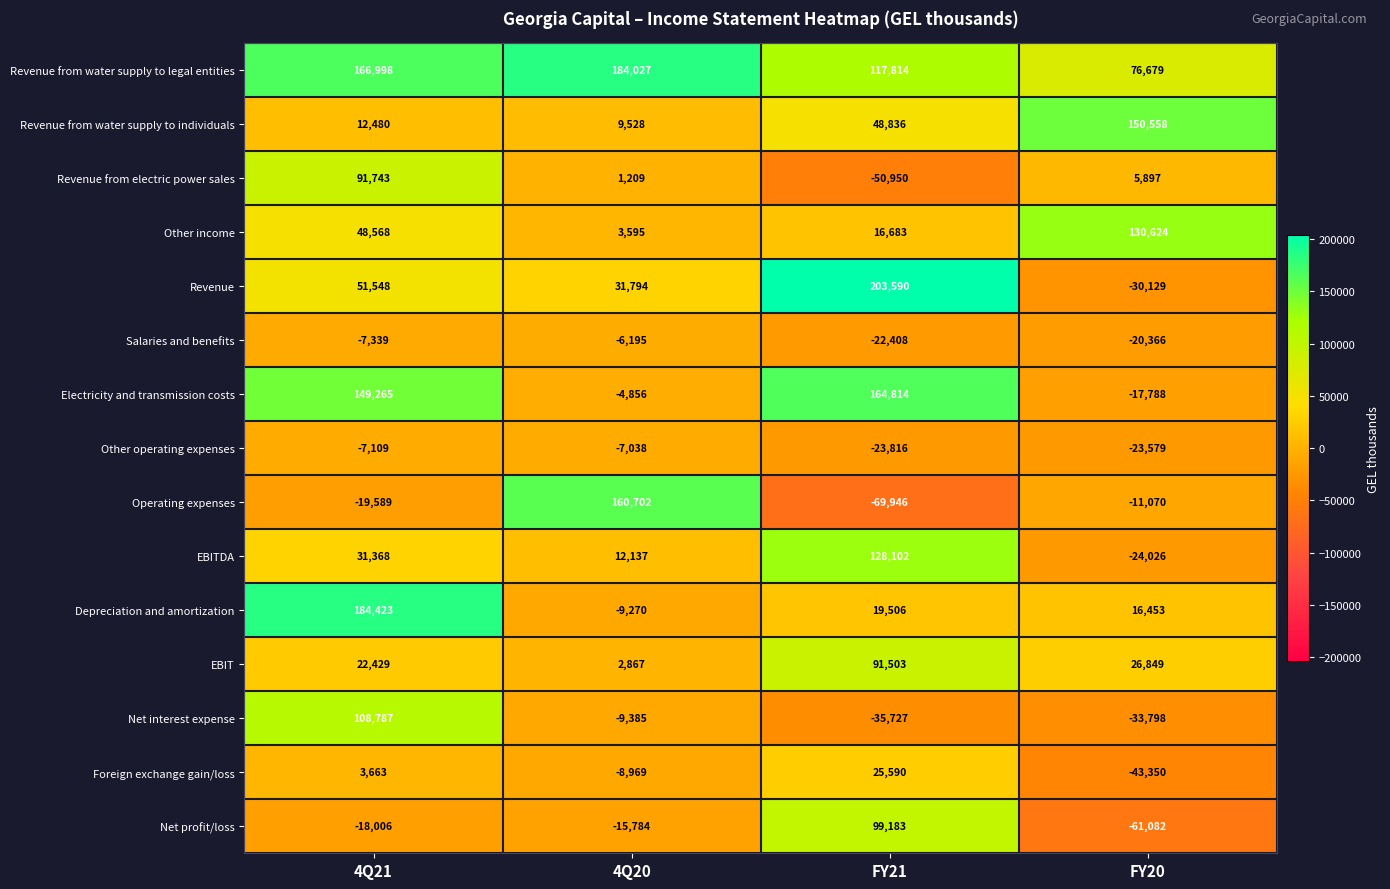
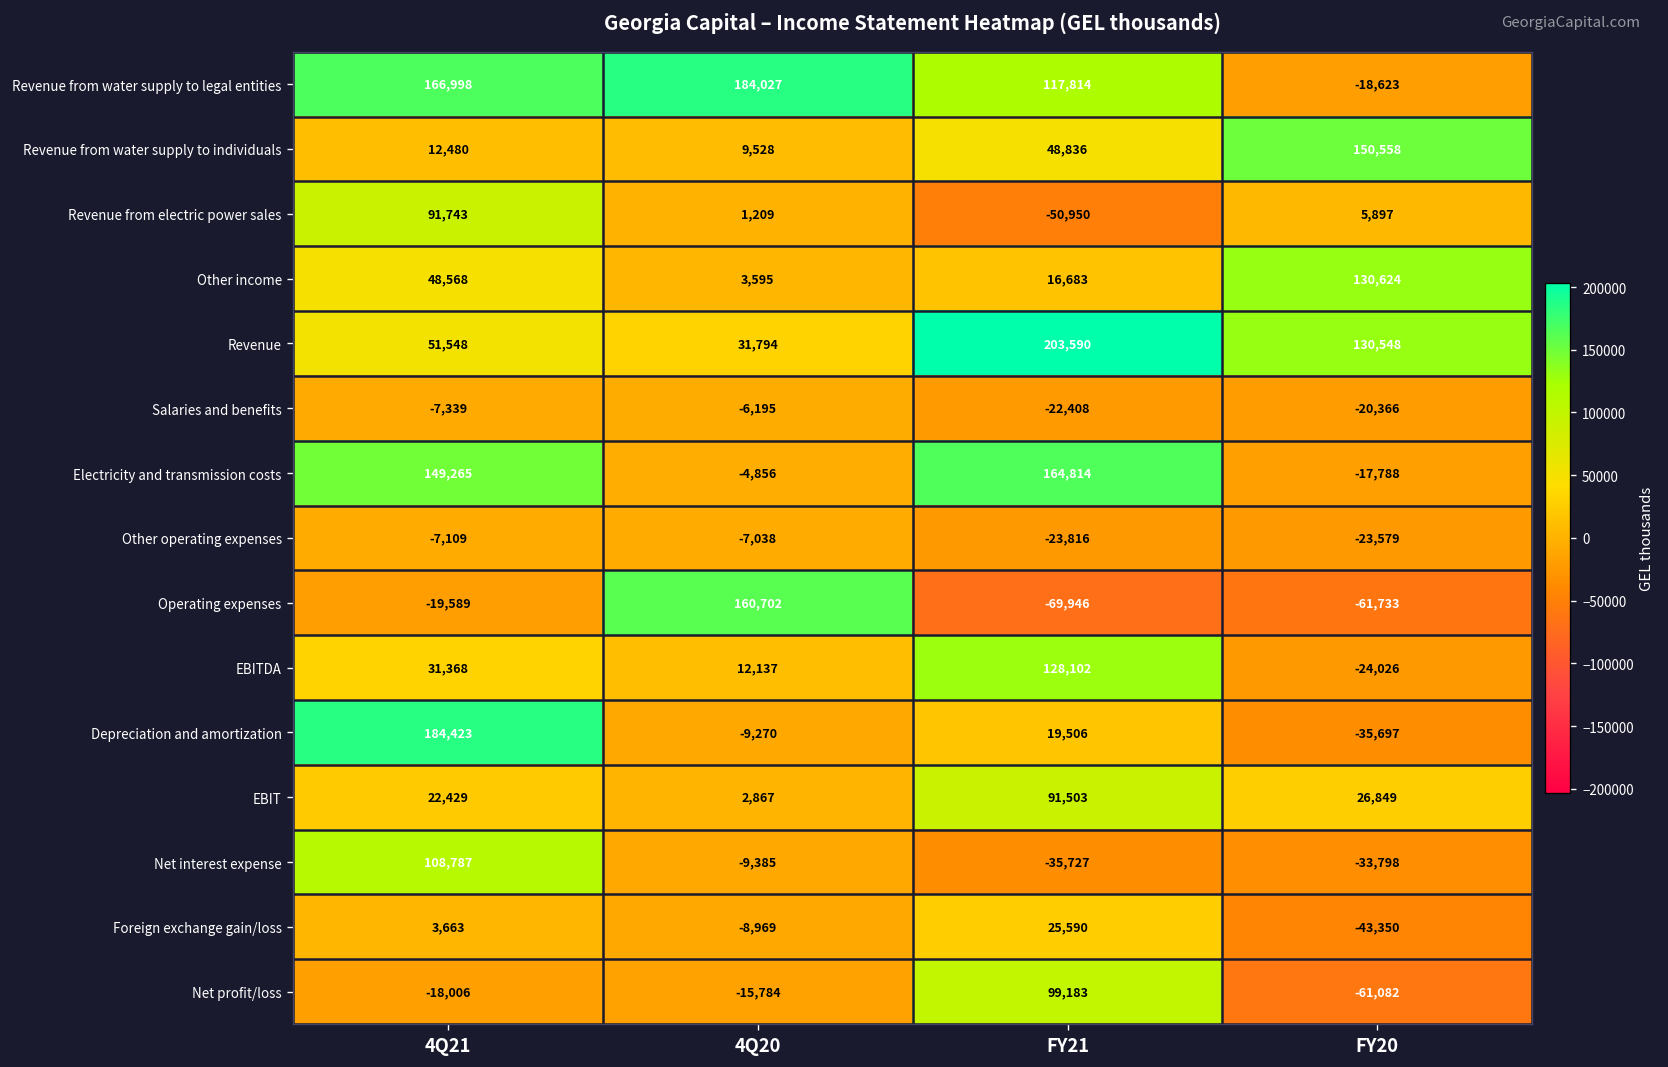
  {
    "Revenue from water supply to legal entities": {
      "4Q21": "166,998",
      "4Q20": "184,027",
      "FY21": "117,814",
-     "FY20": "76,679"
+     "FY20": "-18,623"
    },
    "Revenue from water supply to individuals": {
      "4Q21": "12,480",
      "4Q20": "9,528",
      "FY21": "48,836",
      "FY20": "150,558"
    },
    "Revenue from electric power sales": {
      "4Q21": "91,743",
      "4Q20": "1,209",
      "FY21": "-50,950",
      "FY20": "5,897"
    },
    "Other income": {
      "4Q21": "48,568",
      "4Q20": "3,595",
      "FY21": "16,683",
      "FY20": "130,624"
    },
    "Revenue": {
      "4Q21": "51,548",
      "4Q20": "31,794",
      "FY21": "203,590",
-     "FY20": "-30,129"
+     "FY20": "130,548"
    },
    "Salaries and benefits": {
      "4Q21": "-7,339",
      "4Q20": "-6,195",
      "FY21": "-22,408",
      "FY20": "-20,366"
    },
    "Electricity and transmission costs": {
      "4Q21": "149,265",
      "4Q20": "-4,856",
      "FY21": "164,814",
      "FY20": "-17,788"
    },
    "Other operating expenses": {
      "4Q21": "-7,109",
      "4Q20": "-7,038",
      "FY21": "-23,816",
      "FY20": "-23,579"
    },
    "Operating expenses": {
      "4Q21": "-19,589",
      "4Q20": "160,702",
      "FY21": "-69,946",
-     "FY20": "-11,070"
+     "FY20": "-61,733"
    },
    "EBITDA": {
      "4Q21": "31,368",
      "4Q20": "12,137",
      "FY21": "128,102",
      "FY20": "-24,026"
    },
    "Depreciation and amortization": {
      "4Q21": "184,423",
      "4Q20": "-9,270",
      "FY21": "19,506",
-     "FY20": "16,453"
+     "FY20": "-35,697"
    },
    "EBIT": {
      "4Q21": "22,429",
      "4Q20": "2,867",
      "FY21": "91,503",
      "FY20": "26,849"
    },
    "Net interest expense": {
      "4Q21": "108,787",
      "4Q20": "-9,385",
      "FY21": "-35,727",
      "FY20": "-33,798"
    },
    "Foreign exchange gain/loss": {
      "4Q21": "3,663",
      "4Q20": "-8,969",
      "FY21": "25,590",
      "FY20": "-43,350"
    },
    "Net profit/loss": {
      "4Q21": "-18,006",
      "4Q20": "-15,784",
      "FY21": "99,183",
      "FY20": "-61,082"
    }
  }
